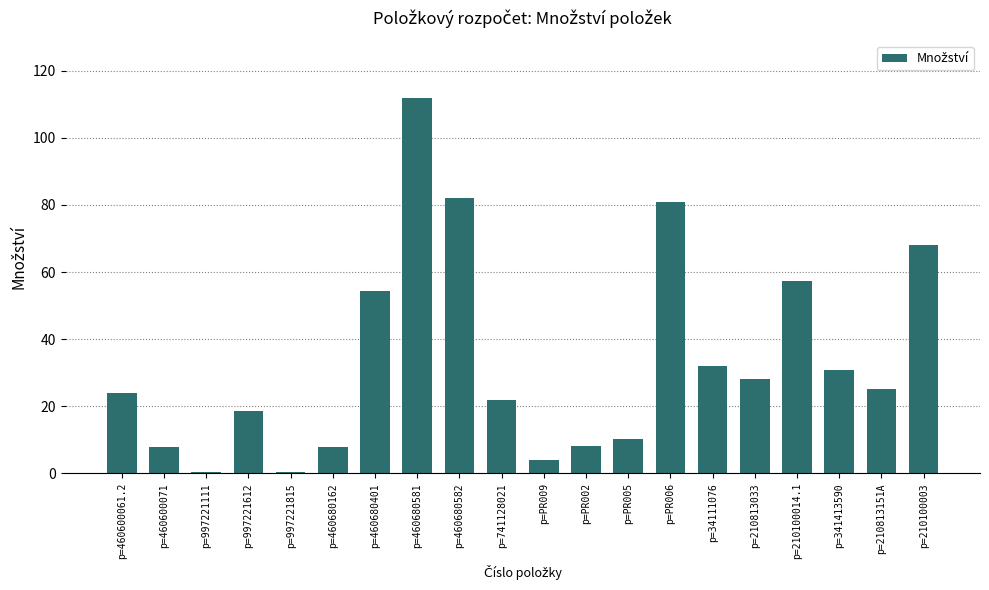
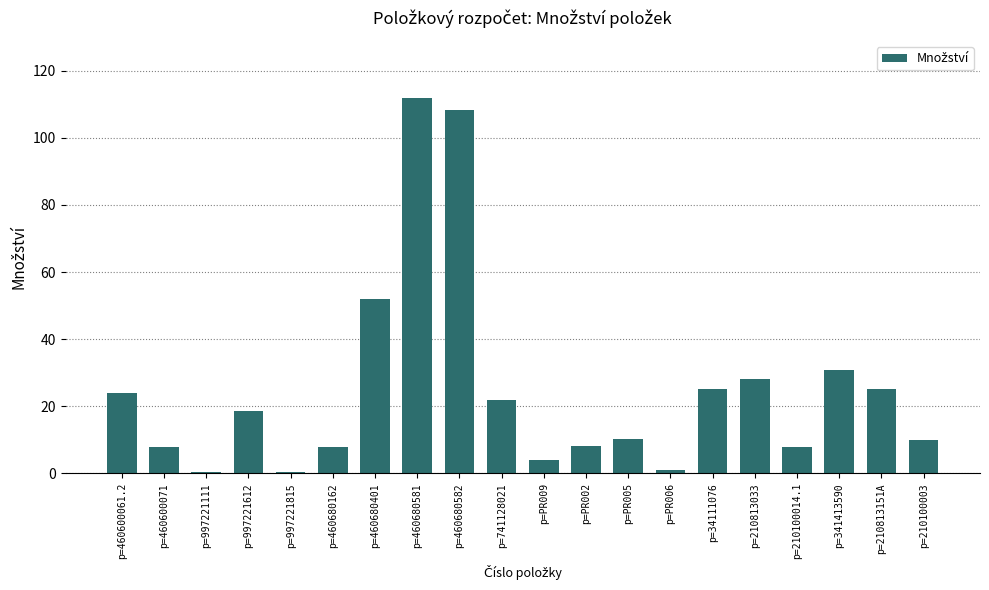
  {
    "p=460600061.2": 24,
    "p=460600071": 8,
    "p=997221612": 19,
    "p=460680162": 8,
-   "p=460680401": 54,
+   "p=460680401": 52,
    "p=460680581": 112,
-   "p=460680582": 82,
+   "p=460680582": 108,
    "p=741128021": 22,
    "p=PR009": 4,
    "p=PR002": 8,
    "p=PR005": 10,
-   "p=PR006": 81,
-   "p=34111076": 32,
+   "p=PR006": 1,
+   "p=34111076": 25,
    "p=210813033": 28,
-   "p=210100014.1": 57,
+   "p=210100014.1": 8,
    "p=341413590": 31,
    "p=210813151A": 25,
-   "p=210100003": 68
+   "p=210100003": 10
  }
